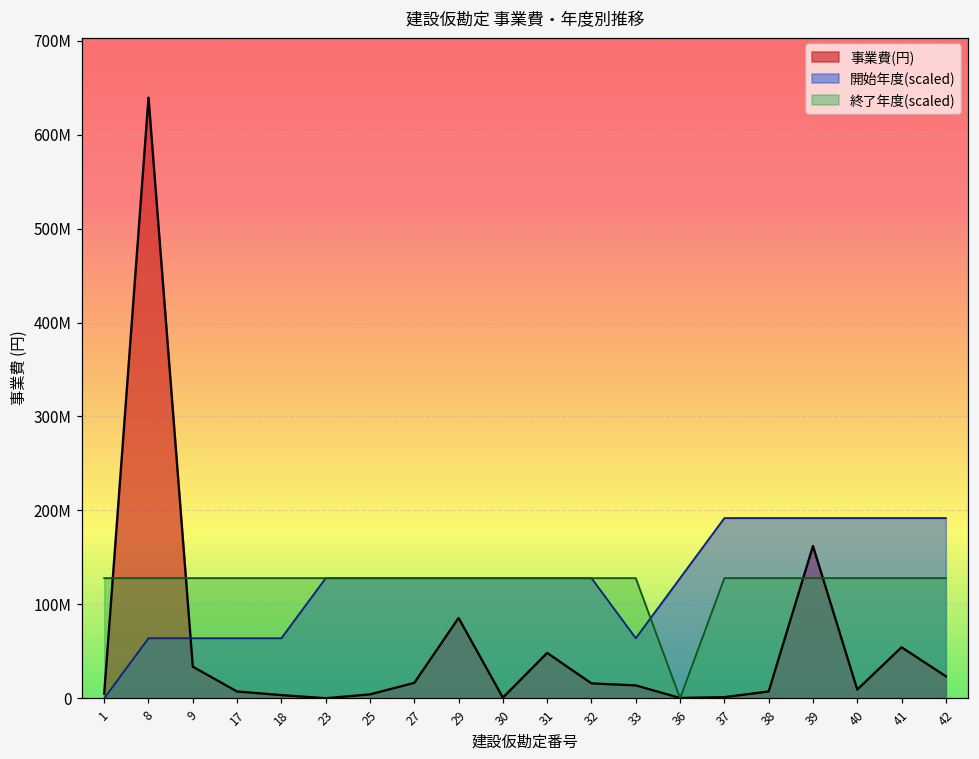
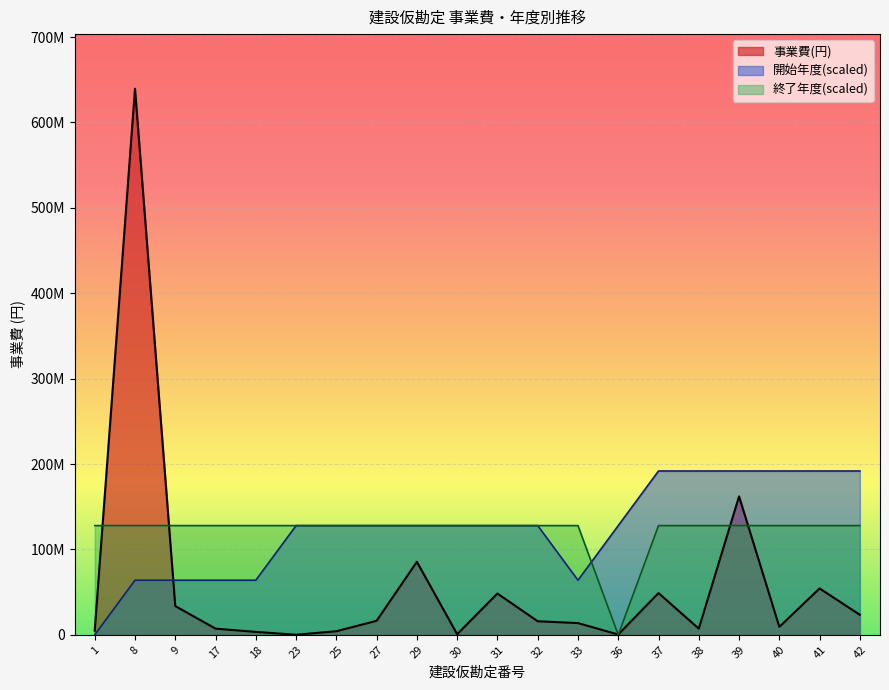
  {
    "事業費(円)": {
      "1": 0,
      "8": 640000000,
      "9": 30000000,
      "17": 10000000,
      "18": 0,
      "23": 0,
      "25": 0,
      "27": 20000000,
      "29": 90000000,
      "30": 0,
      "31": 50000000,
      "32": 20000000,
      "33": 10000000,
-     "37": 0,
+     "37": 50000000,
      "38": 10000000,
      "39": 160000000,
      "40": 10000000,
      "41": 50000000,
      "42": 20000000
    },
    "開始年度(scaled)": {
      "1": 0,
      "8": 60000000,
      "9": 60000000,
      "17": 60000000,
      "18": 60000000,
      "33": 60000000,
      "36": 130000000,
      "37": 190000000,
      "38": 190000000,
      "39": 190000000,
      "40": 190000000,
      "41": 190000000,
      "42": 190000000
    },
    "終了年度(scaled)": {
      "1": 130000000,
      "8": 130000000,
      "9": 130000000,
      "17": 130000000,
      "18": 130000000,
      "33": 130000000,
      "37": 130000000,
      "38": 130000000,
      "39": 130000000,
      "40": 130000000,
      "41": 130000000,
      "42": 130000000
    }
  }
